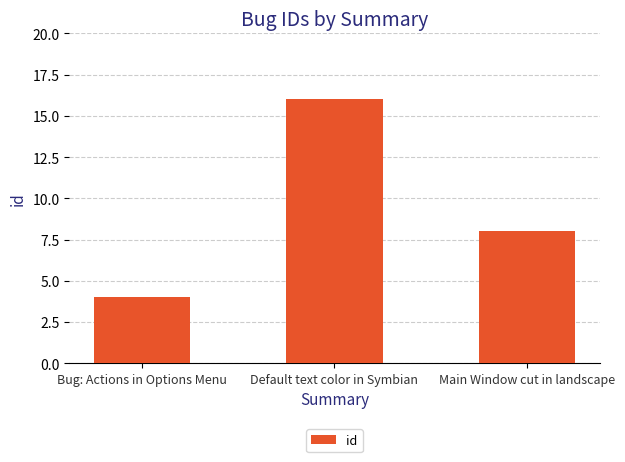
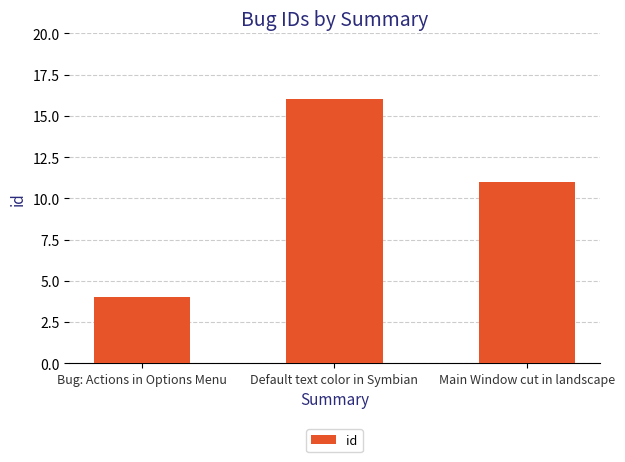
  {
    "Bug: Actions in Options Menu": 4,
    "Default text color in Symbian": 16,
-   "Main Window cut in landscape": 8
+   "Main Window cut in landscape": 11
  }
